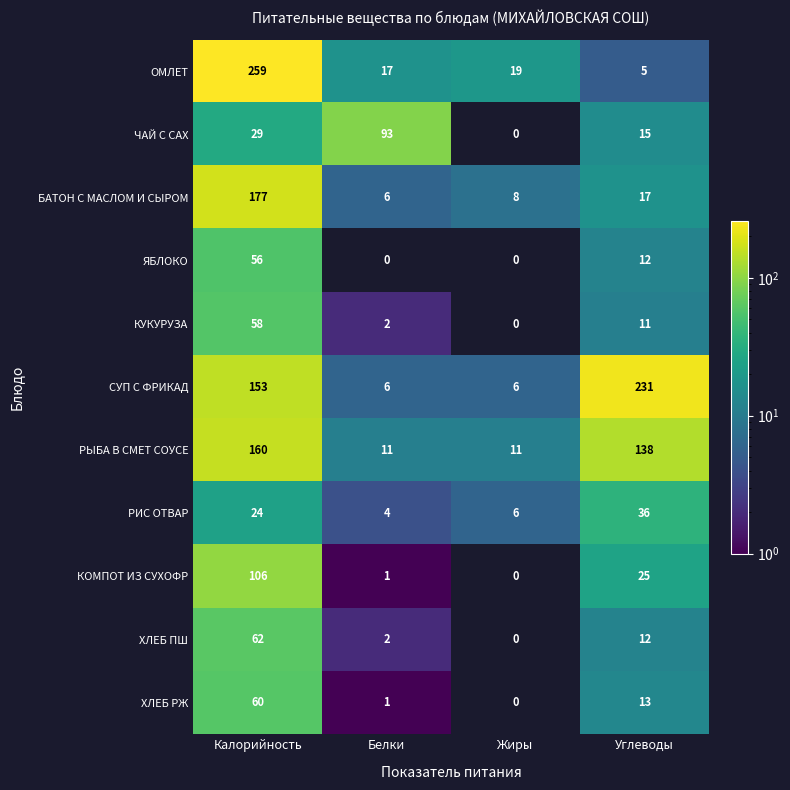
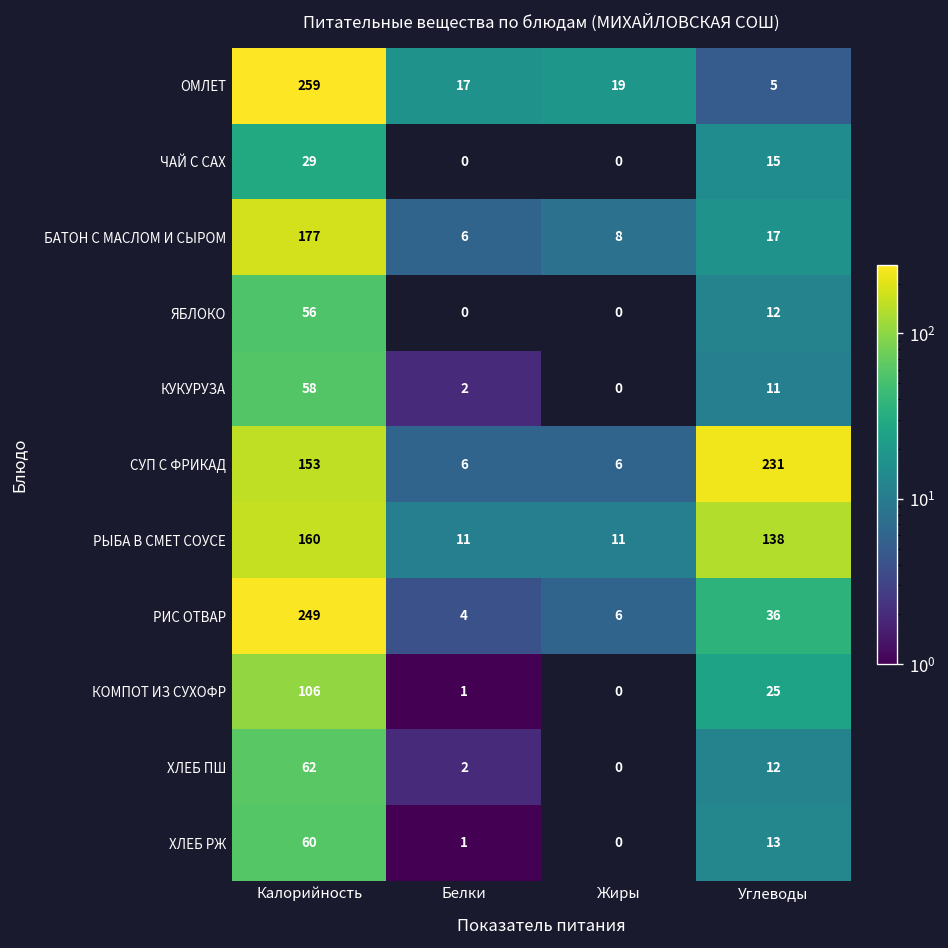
  {
    "ОМЛЕТ": {
      "Калорийность": 259,
      "Белки": 17,
      "Жиры": 19,
      "Углеводы": 5
    },
    "ЧАЙ С САХ": {
      "Калорийность": 29,
-     "Белки": 93,
+     "Белки": 0,
      "Жиры": 0,
      "Углеводы": 15
    },
    "БАТОН С МАСЛОМ И СЫРОМ": {
      "Калорийность": 177,
      "Белки": 6,
      "Жиры": 8,
      "Углеводы": 17
    },
    "ЯБЛОКО": {
      "Калорийность": 56,
      "Белки": 0,
      "Жиры": 0,
      "Углеводы": 12
    },
    "КУКУРУЗА": {
      "Калорийность": 58,
      "Белки": 2,
      "Жиры": 0,
      "Углеводы": 11
    },
    "СУП С ФРИКАД": {
      "Калорийность": 153,
      "Белки": 6,
      "Жиры": 6,
      "Углеводы": 231
    },
    "РЫБА В СМЕТ СОУСЕ": {
      "Калорийность": 160,
      "Белки": 11,
      "Жиры": 11,
      "Углеводы": 138
    },
    "РИС ОТВАР": {
-     "Калорийность": 24,
+     "Калорийность": 249,
      "Белки": 4,
      "Жиры": 6,
      "Углеводы": 36
    },
    "КОМПОТ ИЗ СУХОФР": {
      "Калорийность": 106,
      "Белки": 1,
      "Жиры": 0,
      "Углеводы": 25
    },
    "ХЛЕБ ПШ": {
      "Калорийность": 62,
      "Белки": 2,
      "Жиры": 0,
      "Углеводы": 12
    },
    "ХЛЕБ РЖ": {
      "Калорийность": 60,
      "Белки": 1,
      "Жиры": 0,
      "Углеводы": 13
    }
  }
